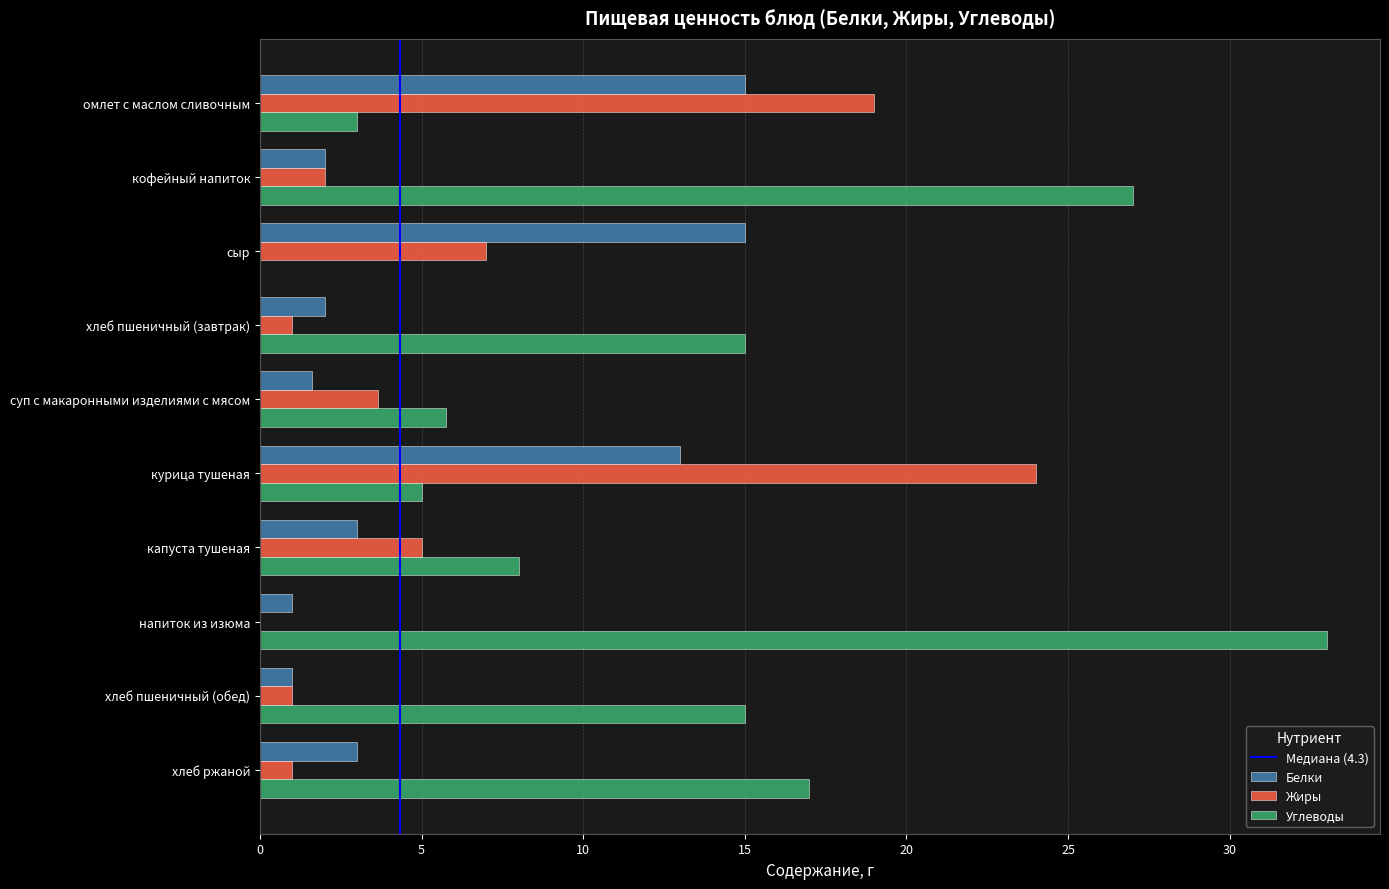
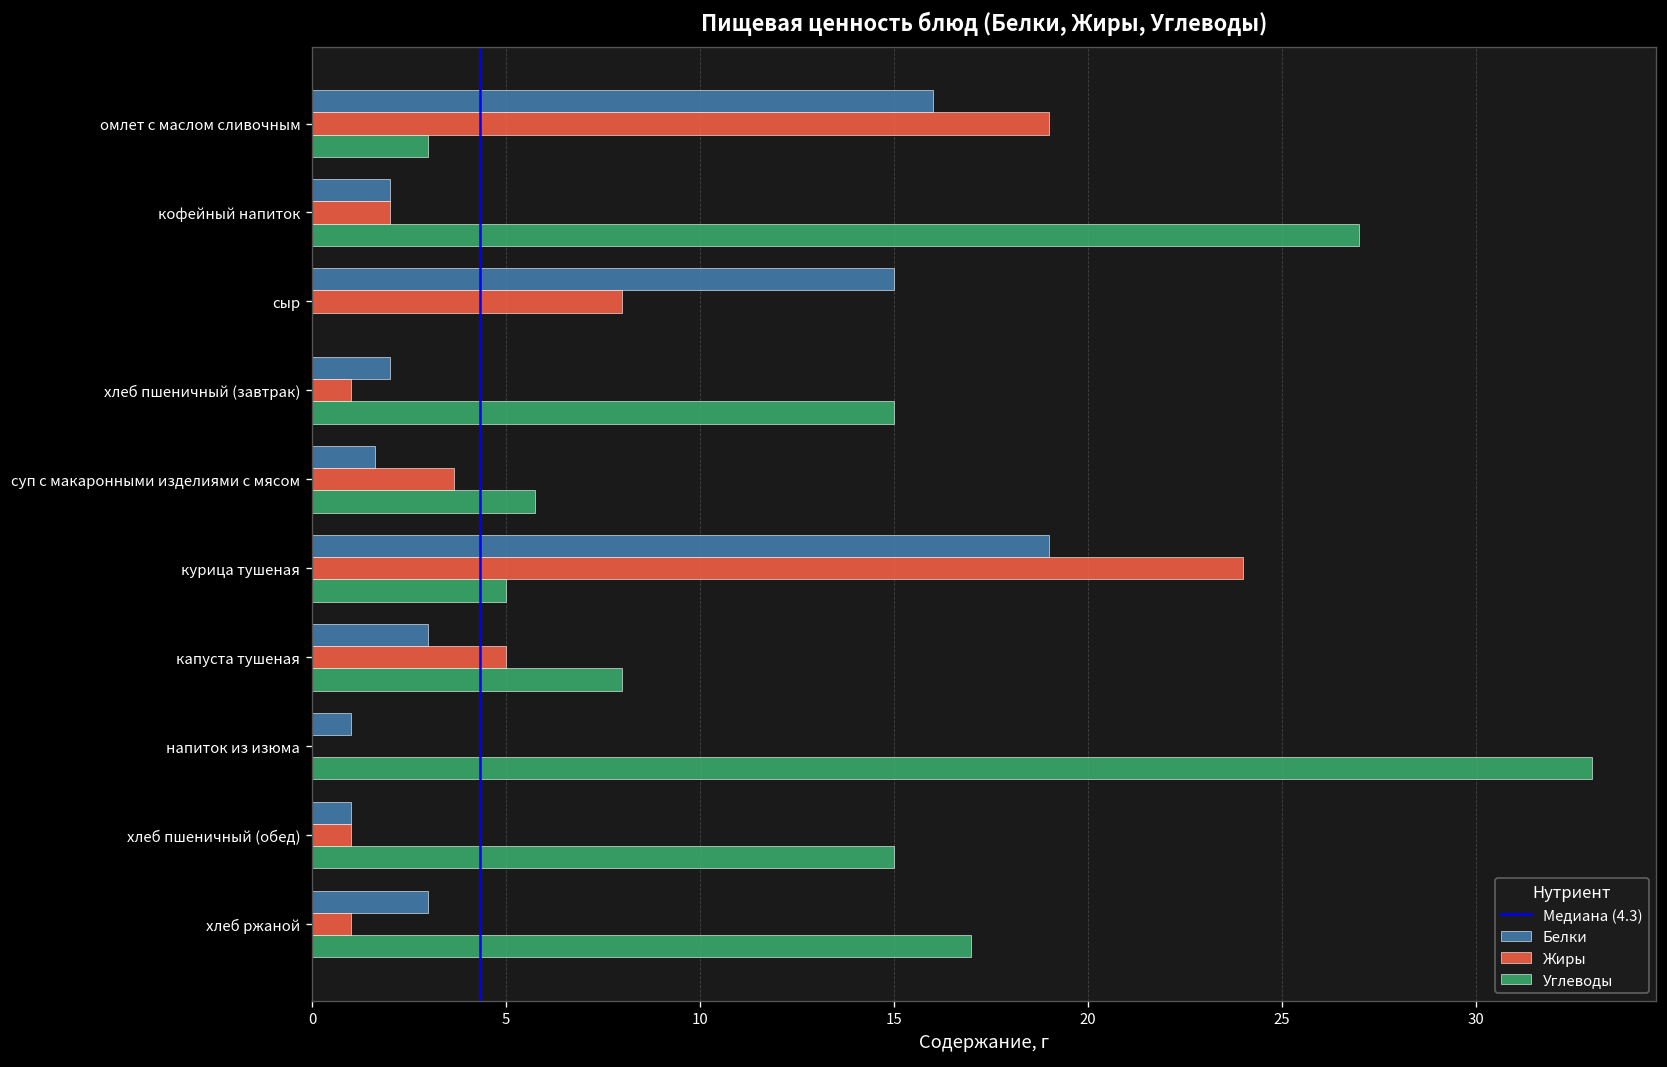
  {
    "Белки": {
-     "омлет с маслом сливочным": 15,
+     "омлет с маслом сливочным": 16,
      "кофейный напиток": 2,
      "сыр": 15,
      "хлеб пшеничный (завтрак)": 2,
      "суп с макаронными изделиями с мясом": 1.6,
-     "курица тушеная": 13,
+     "курица тушеная": 19,
      "капуста тушеная": 3,
      "напиток из изюма": 1,
      "хлеб пшеничный (обед)": 1,
      "хлеб ржаной": 3
    },
    "Жиры": {
      "омлет с маслом сливочным": 19,
      "кофейный напиток": 2,
-     "сыр": 7,
+     "сыр": 8,
      "хлеб пшеничный (завтрак)": 1,
      "суп с макаронными изделиями с мясом": 3.7,
      "курица тушеная": 24,
      "капуста тушеная": 5,
      "напиток из изюма": 0,
      "хлеб пшеничный (обед)": 1,
      "хлеб ржаной": 1
    },
    "Углеводы": {
      "омлет с маслом сливочным": 3,
      "кофейный напиток": 27,
      "сыр": 0,
      "хлеб пшеничный (завтрак)": 15,
      "суп с макаронными изделиями с мясом": 5.8,
      "курица тушеная": 5,
      "капуста тушеная": 8,
      "напиток из изюма": 33,
      "хлеб пшеничный (обед)": 15,
      "хлеб ржаной": 17
    }
  }
